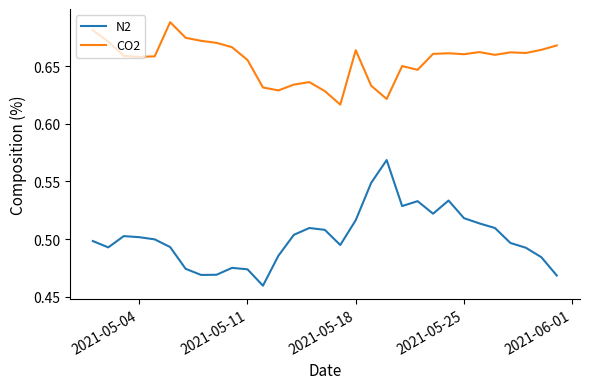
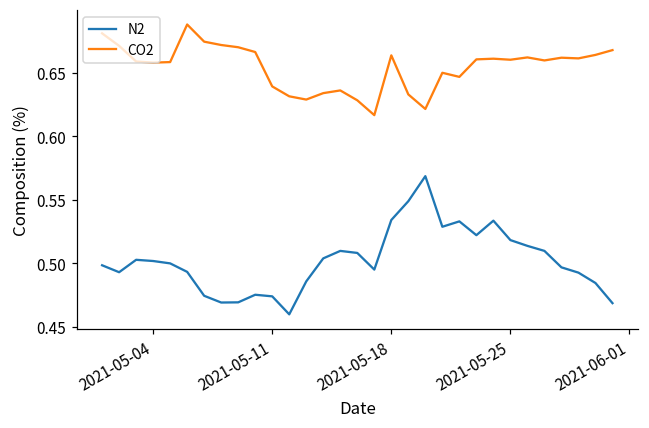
  {
    "N2": {
      "2021-05-04": 0.502,
      "2021-05-11": 0.474,
-     "2021-05-18": 0.516,
+     "2021-05-18": 0.534,
      "2021-05-25": 0.518
    },
    "CO2": {
-     "2021-05-11": 0.655,
+     "2021-05-11": 0.639,
      "2021-05-18": 0.664,
      "2021-05-25": 0.660
    }
  }
